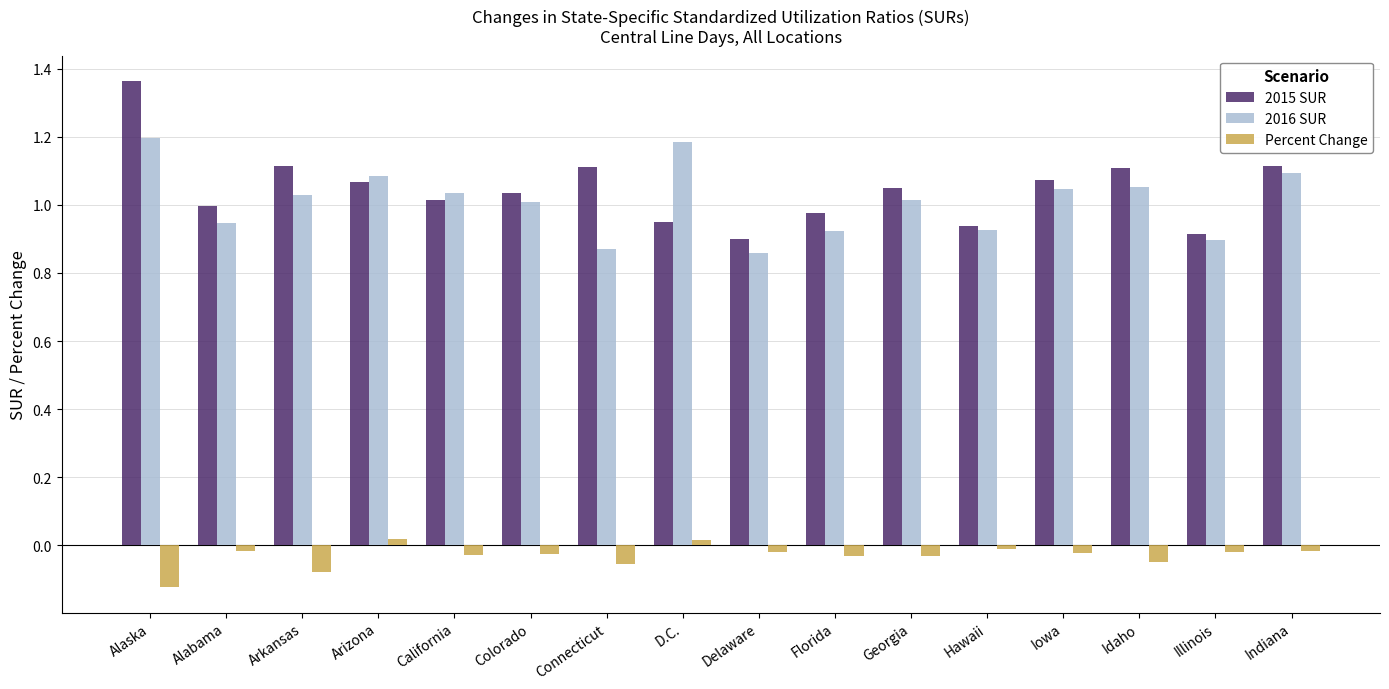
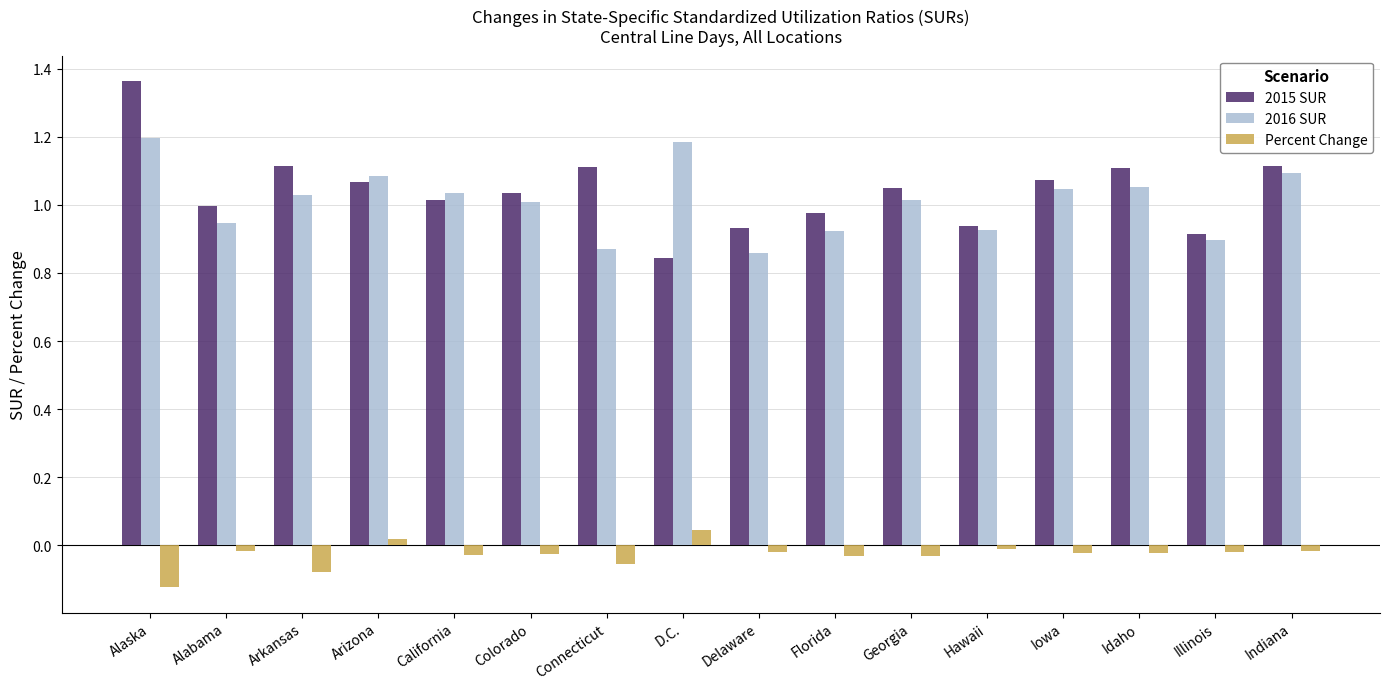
  {
    "2015 SUR": {
      "Alaska": 1.36,
      "Alabama": 1.00,
      "Arkansas": 1.12,
      "Arizona": 1.07,
      "California": 1.01,
      "Colorado": 1.03,
      "Connecticut": 1.11,
-     "D.C.": 0.95,
-     "Delaware": 0.90,
+     "D.C.": 0.84,
+     "Delaware": 0.93,
      "Florida": 0.98,
      "Georgia": 1.05,
      "Hawaii": 0.94,
      "Iowa": 1.07,
      "Idaho": 1.11,
      "Illinois": 0.92,
      "Indiana": 1.11
    },
    "2016 SUR": {
      "Alaska": 1.20,
      "Alabama": 0.95,
      "Arkansas": 1.03,
      "Arizona": 1.09,
      "California": 1.04,
      "Colorado": 1.01,
      "Connecticut": 0.87,
      "D.C.": 1.18,
      "Delaware": 0.86,
      "Florida": 0.92,
      "Georgia": 1.02,
      "Hawaii": 0.92,
      "Iowa": 1.05,
      "Idaho": 1.05,
      "Illinois": 0.90,
      "Indiana": 1.09
    },
    "Percent Change": {
      "Alaska": -0.12,
      "Alabama": -0.02,
      "Arkansas": -0.08,
      "Arizona": 0.02,
      "California": -0.03,
      "Colorado": -0.02,
      "Connecticut": -0.06,
-     "D.C.": 0.02,
+     "D.C.": 0.04,
      "Delaware": -0.02,
      "Florida": -0.03,
      "Georgia": -0.03,
      "Hawaii": -0.01,
      "Iowa": -0.02,
-     "Idaho": -0.05,
+     "Idaho": -0.02,
      "Illinois": -0.02,
      "Indiana": -0.02
    }
  }
